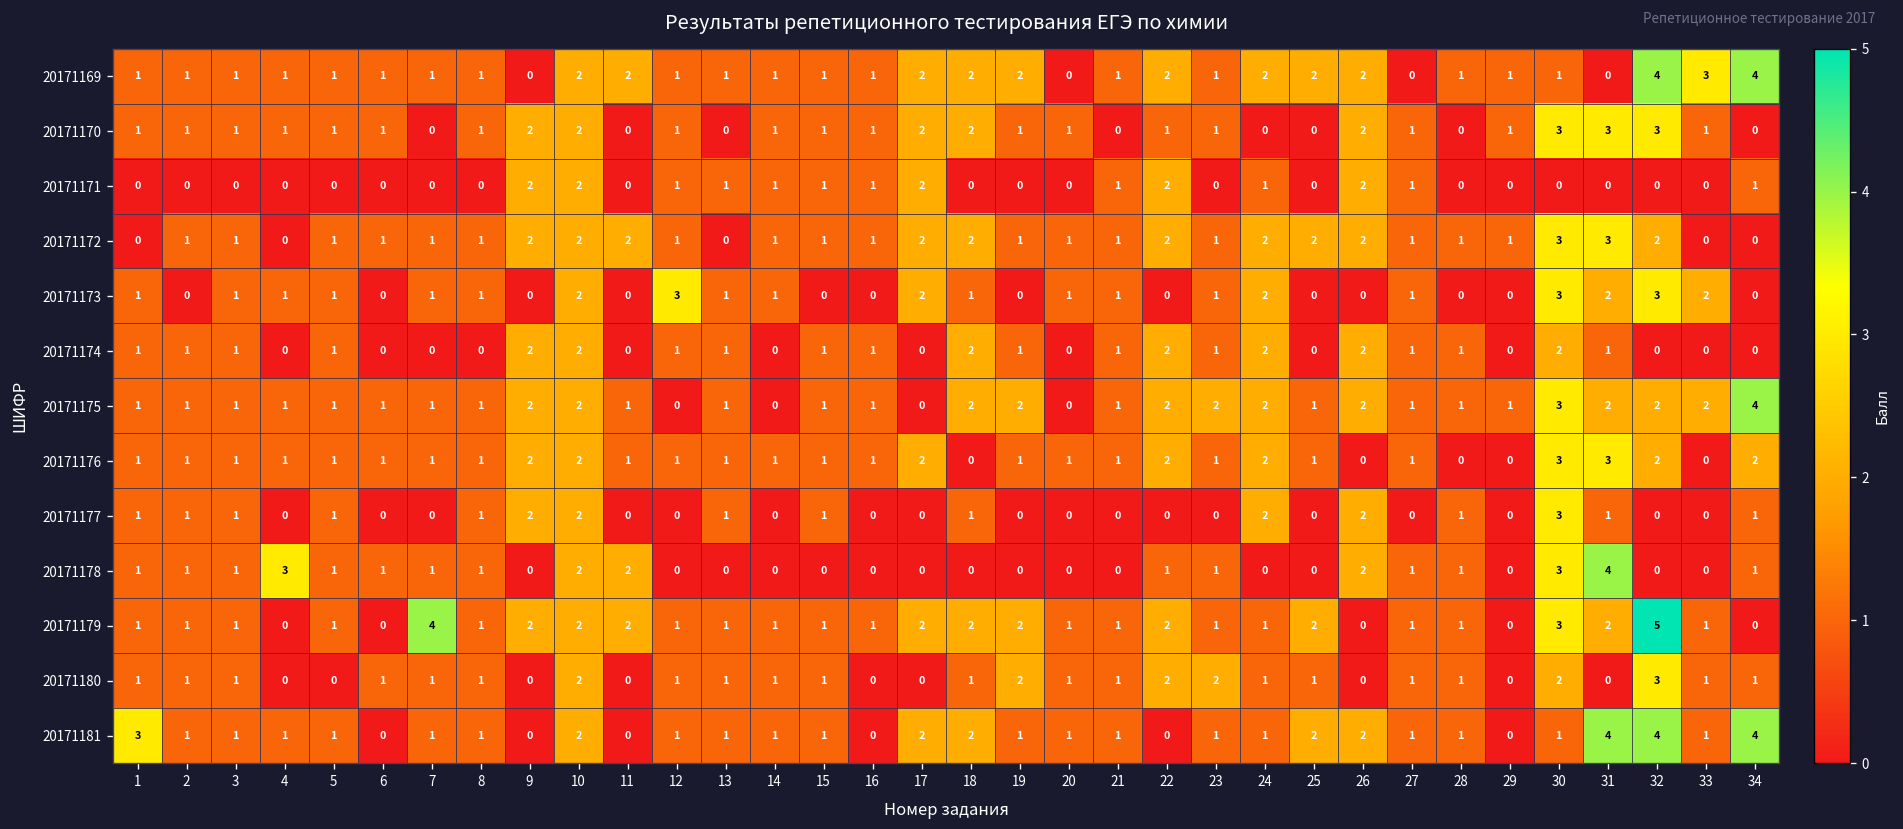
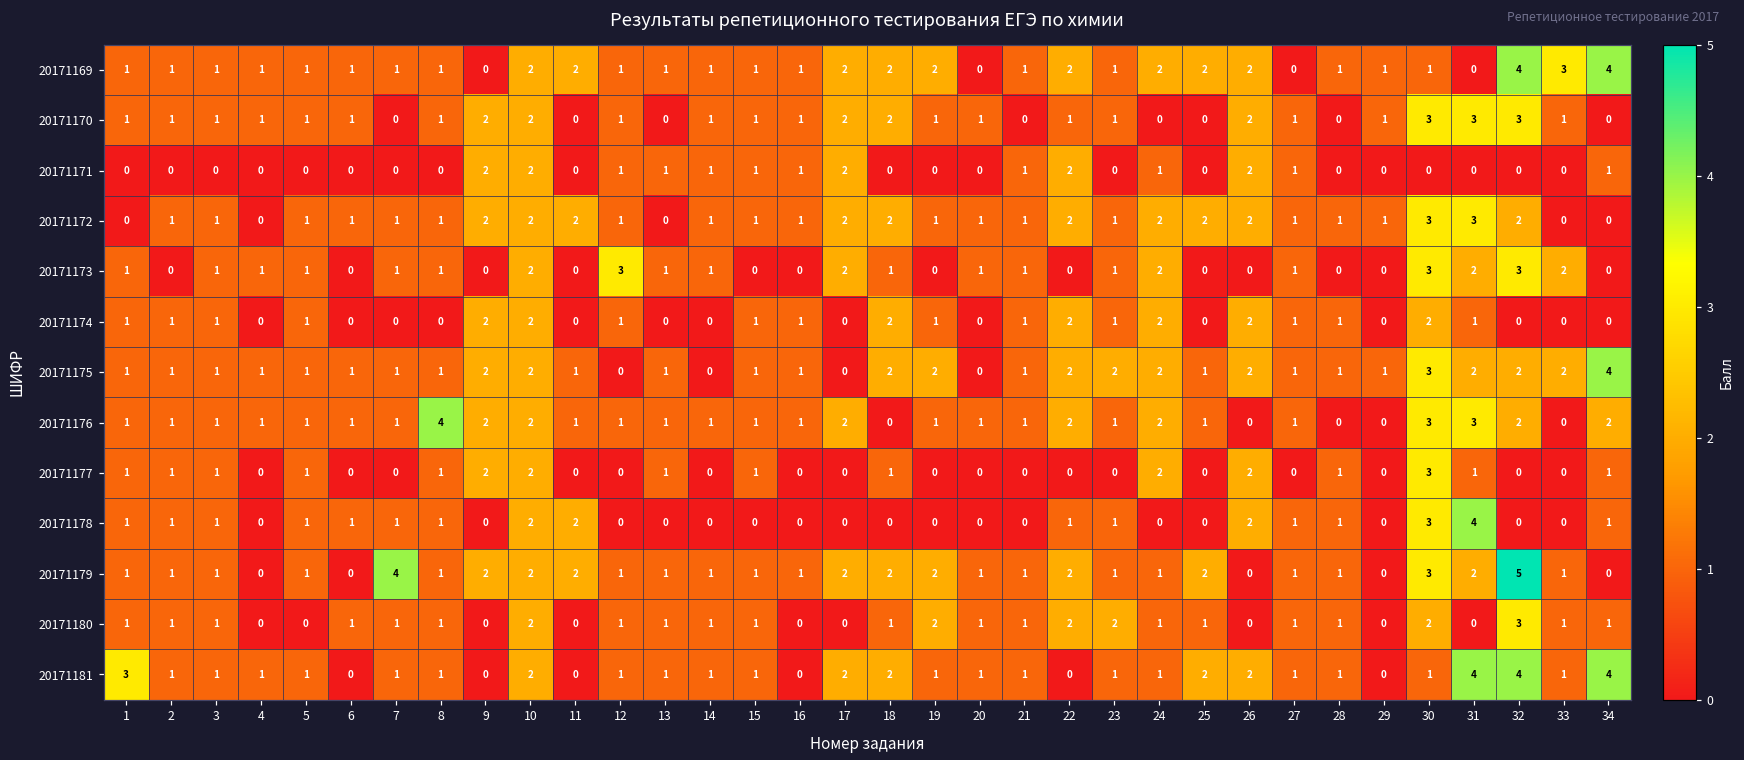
  {
    "20171174": {
      "1": 1,
      "2": 1,
      "3": 1,
      "4": 0,
      "5": 1,
      "6": 0,
      "7": 0,
      "8": 0,
      "9": 2,
      "10": 2,
      "11": 0,
      "12": 1,
-     "13": 1,
+     "13": 0,
      "14": 0,
      "15": 1,
      "16": 1,
      "17": 0,
      "18": 2,
      "19": 1,
      "20": 0,
      "21": 1,
      "22": 2,
      "23": 1,
      "24": 2,
      "25": 0,
      "26": 2,
      "27": 1,
      "28": 1,
      "29": 0,
      "30": 2,
      "31": 1,
      "32": 0,
      "33": 0,
      "34": 0
    },
    "20171176": {
      "1": 1,
      "2": 1,
      "3": 1,
      "4": 1,
      "5": 1,
      "6": 1,
      "7": 1,
-     "8": 1,
+     "8": 4,
      "9": 2,
      "10": 2,
      "11": 1,
      "12": 1,
      "13": 1,
      "14": 1,
      "15": 1,
      "16": 1,
      "17": 2,
      "18": 0,
      "19": 1,
      "20": 1,
      "21": 1,
      "22": 2,
      "23": 1,
      "24": 2,
      "25": 1,
      "26": 0,
      "27": 1,
      "28": 0,
      "29": 0,
      "30": 3,
      "31": 3,
      "32": 2,
      "33": 0,
      "34": 2
    },
    "20171178": {
      "1": 1,
      "2": 1,
      "3": 1,
-     "4": 3,
+     "4": 0,
      "5": 1,
      "6": 1,
      "7": 1,
      "8": 1,
      "9": 0,
      "10": 2,
      "11": 2,
      "12": 0,
      "13": 0,
      "14": 0,
      "15": 0,
      "16": 0,
      "17": 0,
      "18": 0,
      "19": 0,
      "20": 0,
      "21": 0,
      "22": 1,
      "23": 1,
      "24": 0,
      "25": 0,
      "26": 2,
      "27": 1,
      "28": 1,
      "29": 0,
      "30": 3,
      "31": 4,
      "32": 0,
      "33": 0,
      "34": 1
    }
  }
